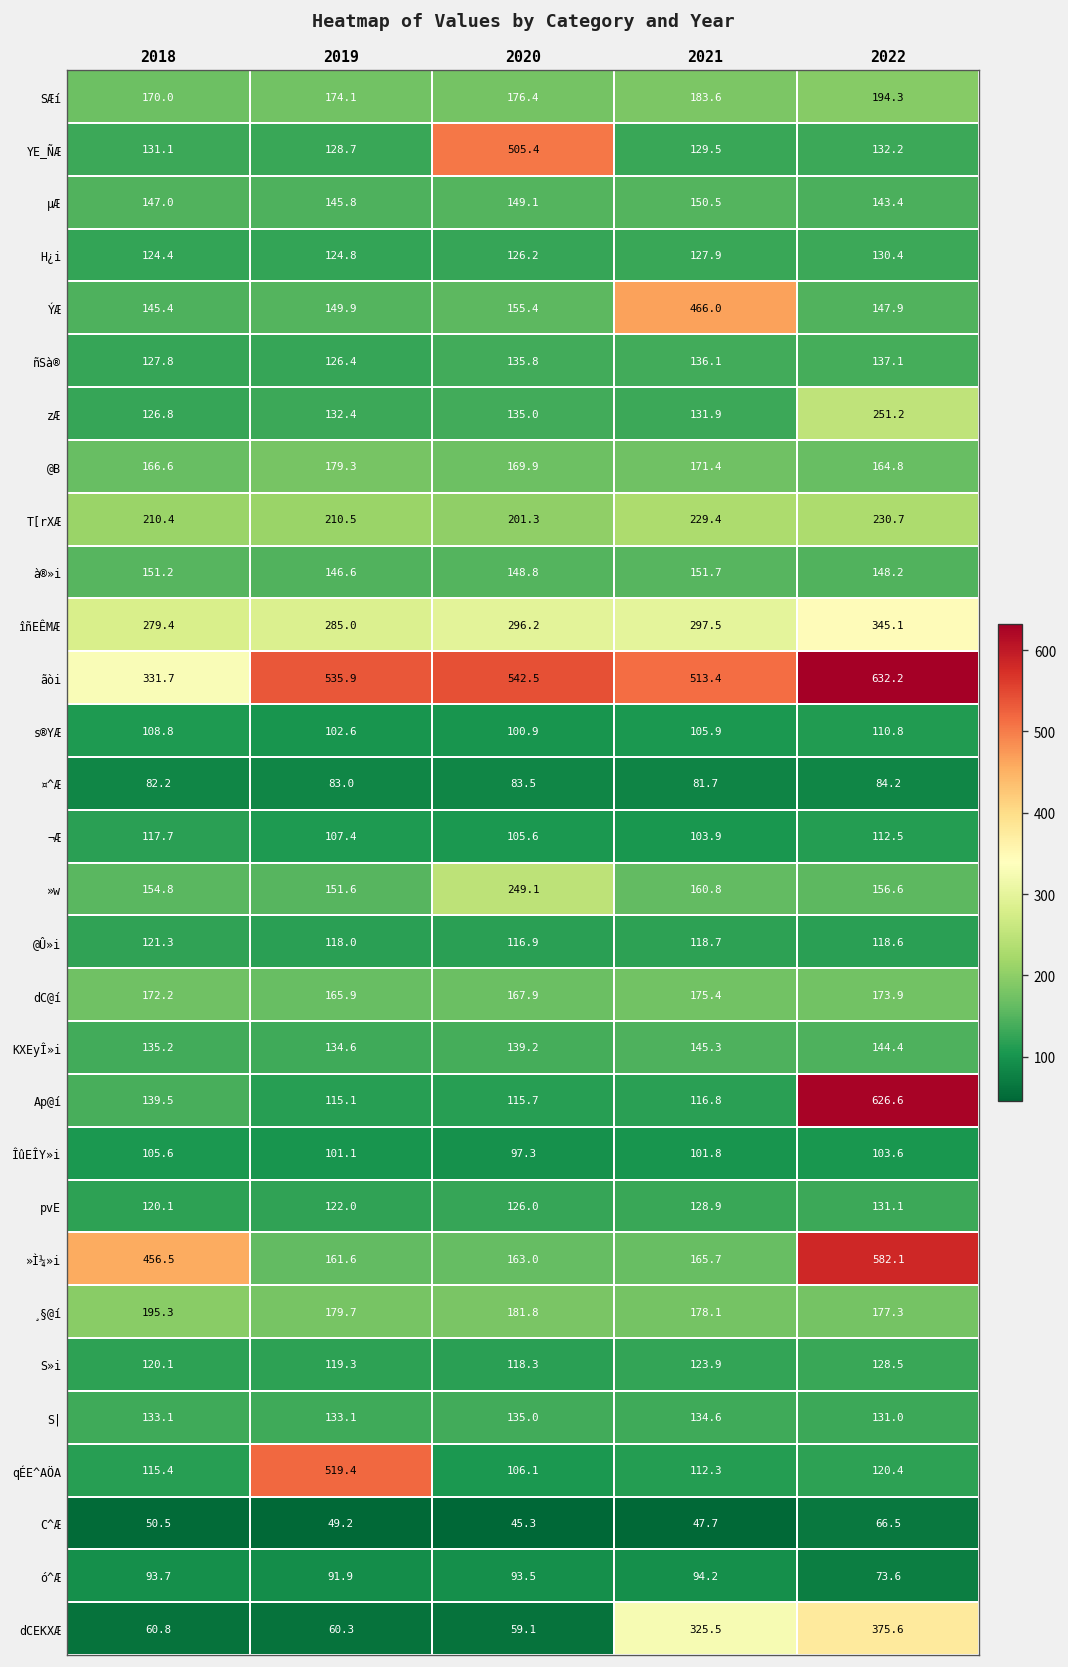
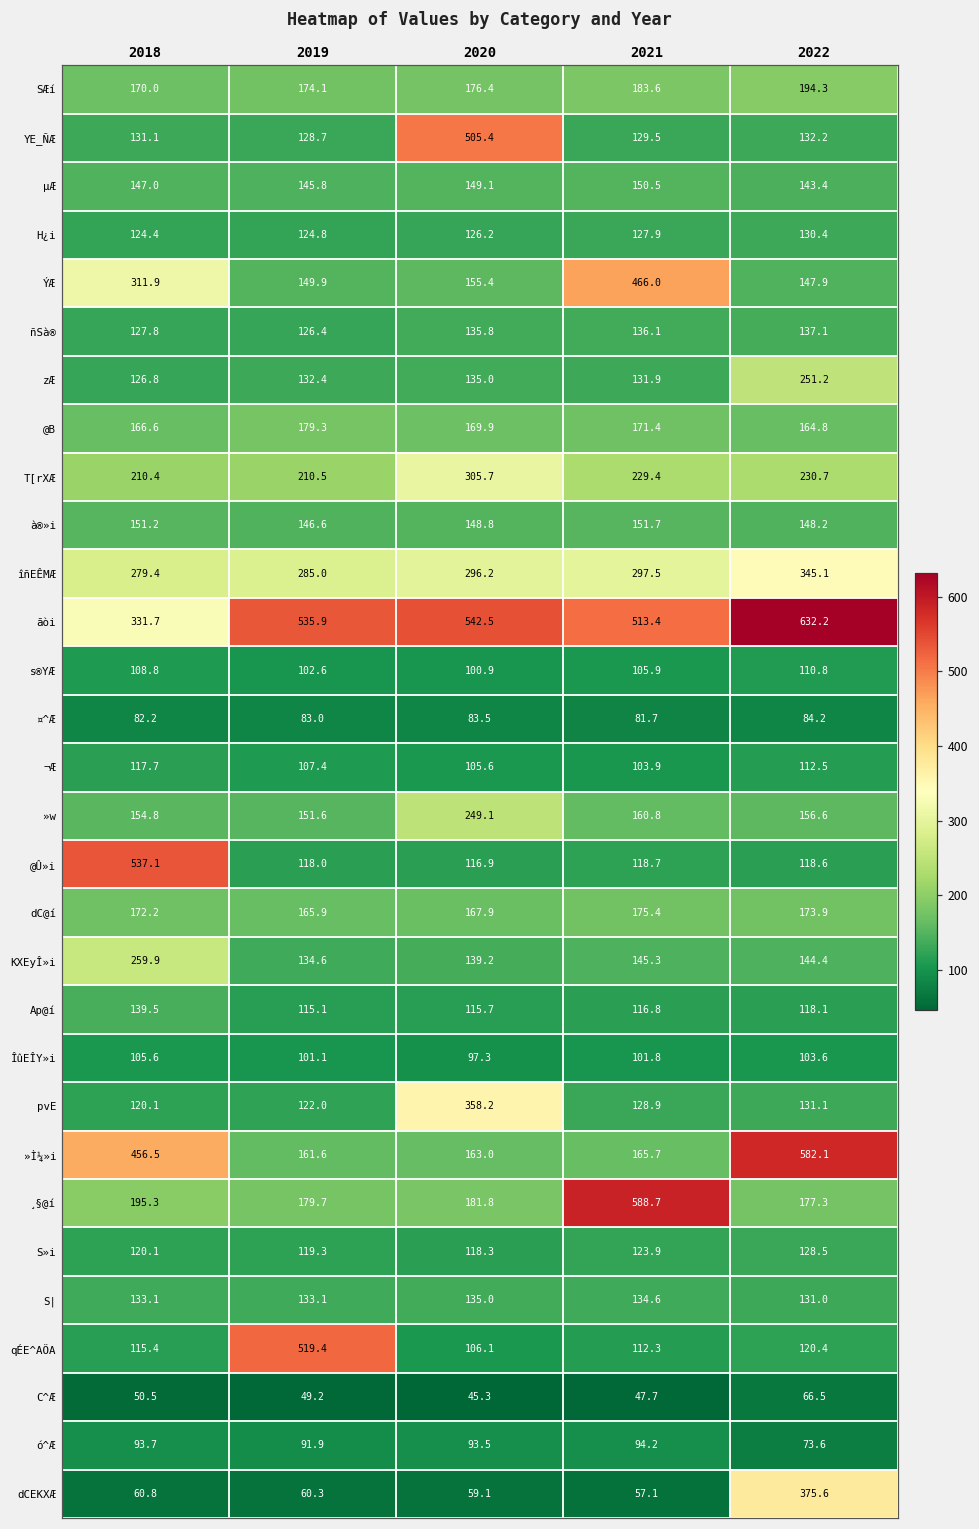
  {
    "SÆí": {
      "2018": 170.0,
      "2019": 174.1,
      "2020": 176.4,
      "2021": 183.6,
      "2022": 194.3
    },
    "YE_ÑÆ": {
      "2018": 131.1,
      "2019": 128.7,
      "2020": 505.4,
      "2021": 129.5,
      "2022": 132.2
    },
    "µÆ": {
      "2018": 147.0,
      "2019": 145.8,
      "2020": 149.1,
      "2021": 150.5,
      "2022": 143.4
    },
    "H¿i": {
      "2018": 124.4,
      "2019": 124.8,
      "2020": 126.2,
      "2021": 127.9,
      "2022": 130.4
    },
    "ÝÆ": {
-     "2018": 145.4,
+     "2018": 311.9,
      "2019": 149.9,
      "2020": 155.4,
      "2021": 466.0,
      "2022": 147.9
    },
    "ñSà®": {
      "2018": 127.8,
      "2019": 126.4,
      "2020": 135.8,
      "2021": 136.1,
      "2022": 137.1
    },
    "zÆ": {
      "2018": 126.8,
      "2019": 132.4,
      "2020": 135.0,
      "2021": 131.9,
      "2022": 251.2
    },
    "@B": {
      "2018": 166.6,
      "2019": 179.3,
      "2020": 169.9,
      "2021": 171.4,
      "2022": 164.8
    },
    "T[rXÆ": {
      "2018": 210.4,
      "2019": 210.5,
-     "2020": 201.3,
+     "2020": 305.7,
      "2021": 229.4,
      "2022": 230.7
    },
    "à®»i": {
      "2018": 151.2,
      "2019": 146.6,
      "2020": 148.8,
      "2021": 151.7,
      "2022": 148.2
    },
    "îñEÊMÆ": {
      "2018": 279.4,
      "2019": 285.0,
      "2020": 296.2,
      "2021": 297.5,
      "2022": 345.1
    },
    "ãòi": {
      "2018": 331.7,
      "2019": 535.9,
      "2020": 542.5,
      "2021": 513.4,
      "2022": 632.2
    },
    "s®YÆ": {
      "2018": 108.8,
      "2019": 102.6,
      "2020": 100.9,
      "2021": 105.9,
      "2022": 110.8
    },
    "¤^Æ": {
      "2018": 82.2,
      "2019": 83.0,
      "2020": 83.5,
      "2021": 81.7,
      "2022": 84.2
    },
    "¬Æ": {
      "2018": 117.7,
      "2019": 107.4,
      "2020": 105.6,
      "2021": 103.9,
      "2022": 112.5
    },
    "»w": {
      "2018": 154.8,
      "2019": 151.6,
      "2020": 249.1,
      "2021": 160.8,
      "2022": 156.6
    },
    "@Û»i": {
-     "2018": 121.3,
+     "2018": 537.1,
      "2019": 118.0,
      "2020": 116.9,
      "2021": 118.7,
      "2022": 118.6
    },
    "dC@í": {
      "2018": 172.2,
      "2019": 165.9,
      "2020": 167.9,
      "2021": 175.4,
      "2022": 173.9
    },
    "KXEyÎ»i": {
-     "2018": 135.2,
+     "2018": 259.9,
      "2019": 134.6,
      "2020": 139.2,
      "2021": 145.3,
      "2022": 144.4
    },
    "Ap@í": {
      "2018": 139.5,
      "2019": 115.1,
      "2020": 115.7,
      "2021": 116.8,
-     "2022": 626.6
+     "2022": 118.1
    },
    "ÎûEÎY»i": {
      "2018": 105.6,
      "2019": 101.1,
      "2020": 97.3,
      "2021": 101.8,
      "2022": 103.6
    },
    "pvE": {
      "2018": 120.1,
      "2019": 122.0,
-     "2020": 126.0,
+     "2020": 358.2,
      "2021": 128.9,
      "2022": 131.1
    },
    "»Ì¼»i": {
      "2018": 456.5,
      "2019": 161.6,
      "2020": 163.0,
      "2021": 165.7,
      "2022": 582.1
    },
    "¸§@í": {
      "2018": 195.3,
      "2019": 179.7,
      "2020": 181.8,
-     "2021": 178.1,
+     "2021": 588.7,
      "2022": 177.3
    },
    "S»i": {
      "2018": 120.1,
      "2019": 119.3,
      "2020": 118.3,
      "2021": 123.9,
      "2022": 128.5
    },
    "S|": {
      "2018": 133.1,
      "2019": 133.1,
      "2020": 135.0,
      "2021": 134.6,
      "2022": 131.0
    },
    "qÉE^AÖA": {
      "2018": 115.4,
      "2019": 519.4,
      "2020": 106.1,
      "2021": 112.3,
      "2022": 120.4
    },
    "C^Æ": {
      "2018": 50.5,
      "2019": 49.2,
      "2020": 45.3,
      "2021": 47.7,
      "2022": 66.5
    },
    "ó^Æ": {
      "2018": 93.7,
      "2019": 91.9,
      "2020": 93.5,
      "2021": 94.2,
      "2022": 73.6
    },
    "dCEKXÆ": {
      "2018": 60.8,
      "2019": 60.3,
      "2020": 59.1,
-     "2021": 325.5,
+     "2021": 57.1,
      "2022": 375.6
    }
  }
